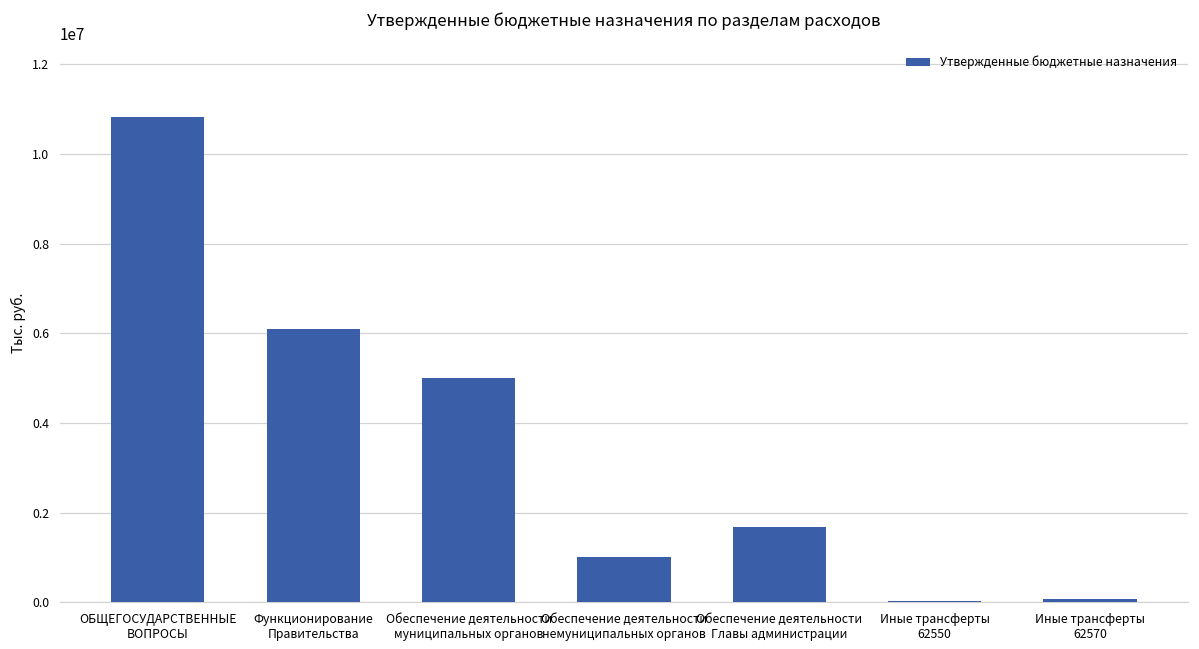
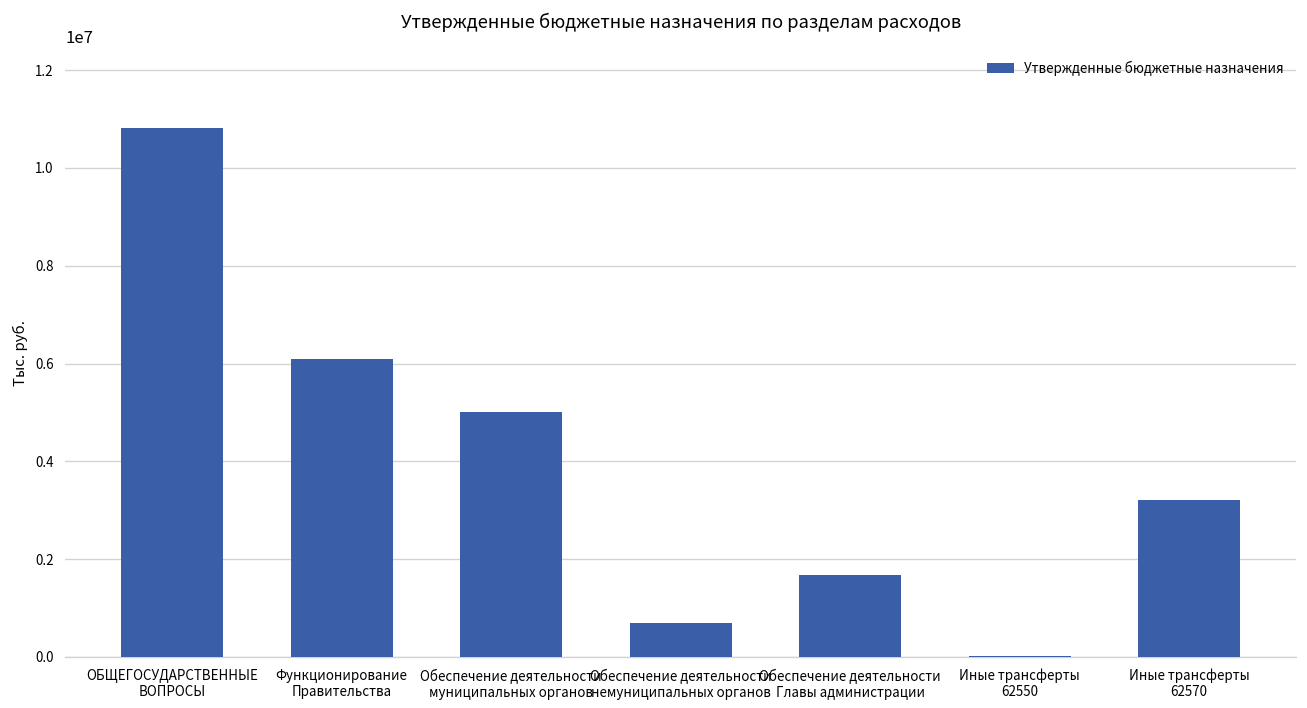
  {
    "ОБЩЕГОСУДАРСТВЕННЫЕ ВОПРОСЫ": 10800000,
    "Функционирование Правительства": 6100000,
    "Обеспечение деятельности муниципальных органов": 5000000,
-   "Обеспечение деятельности немуниципальных органов": 1000000,
+   "Обеспечение деятельности немуниципальных органов": 700000,
    "Обеспечение деятельности Главы администрации": 1700000,
-   "Иные трансферты 62570": 100000
+   "Иные трансферты 62570": 3200000
  }
